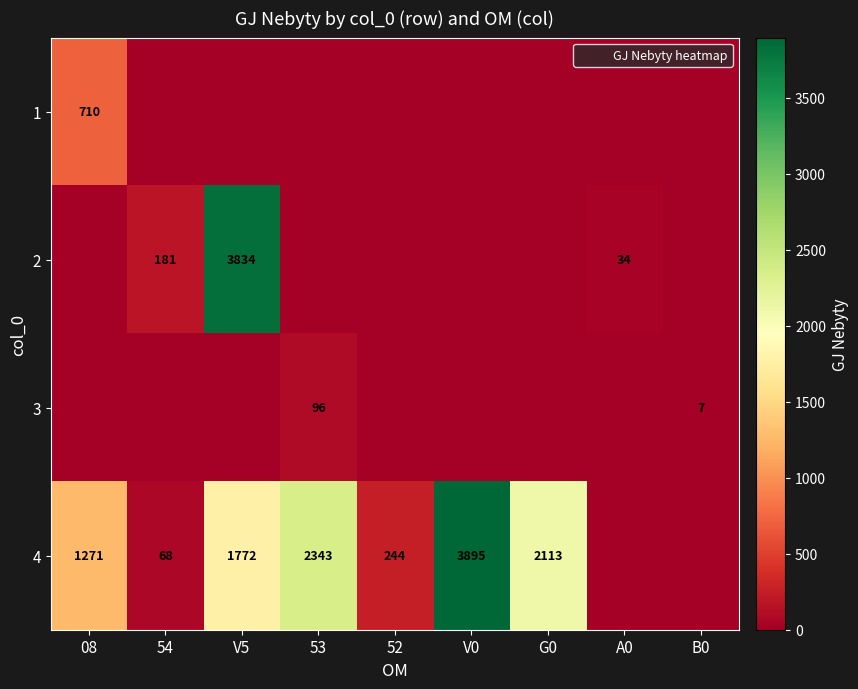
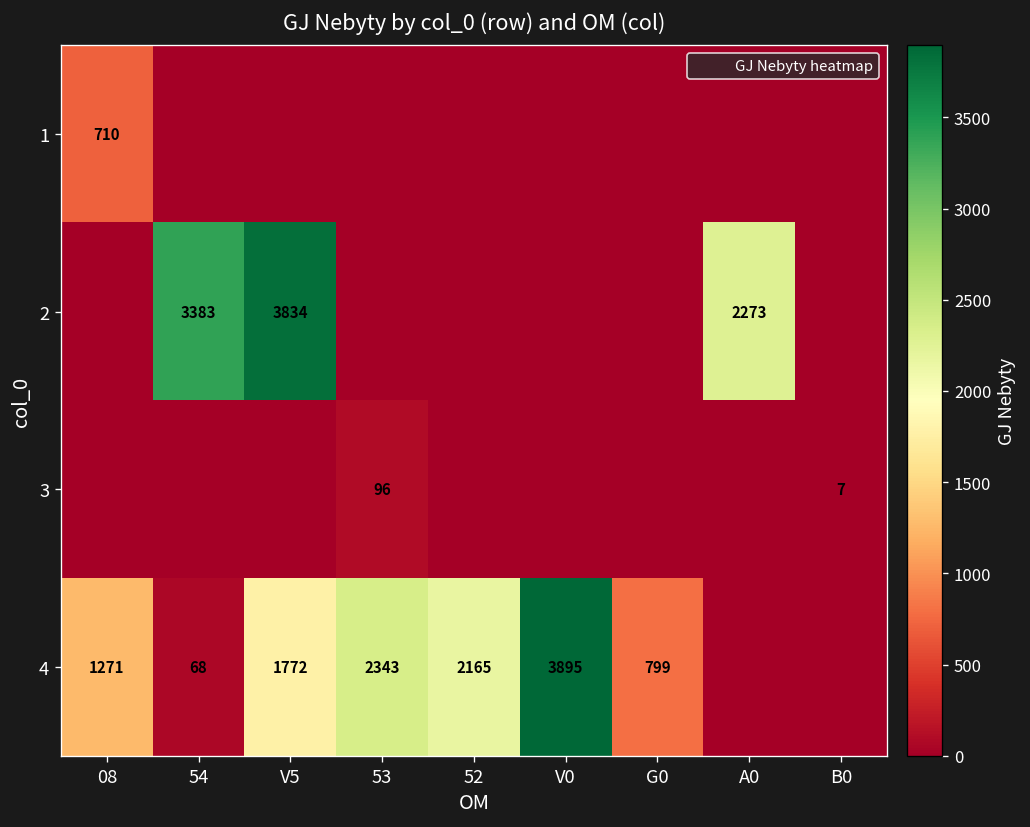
  {
    "1": {
      "08": 710
    },
    "2": {
-     "54": 181,
+     "54": 3383,
      "V5": 3834,
-     "A0": 34
+     "A0": 2273
    },
    "3": {
      "53": 96,
      "B0": 7
    },
    "4": {
      "08": 1271,
      "54": 68,
      "V5": 1772,
      "53": 2343,
-     "52": 244,
+     "52": 2165,
      "V0": 3895,
-     "G0": 2113
+     "G0": 799
    }
  }
